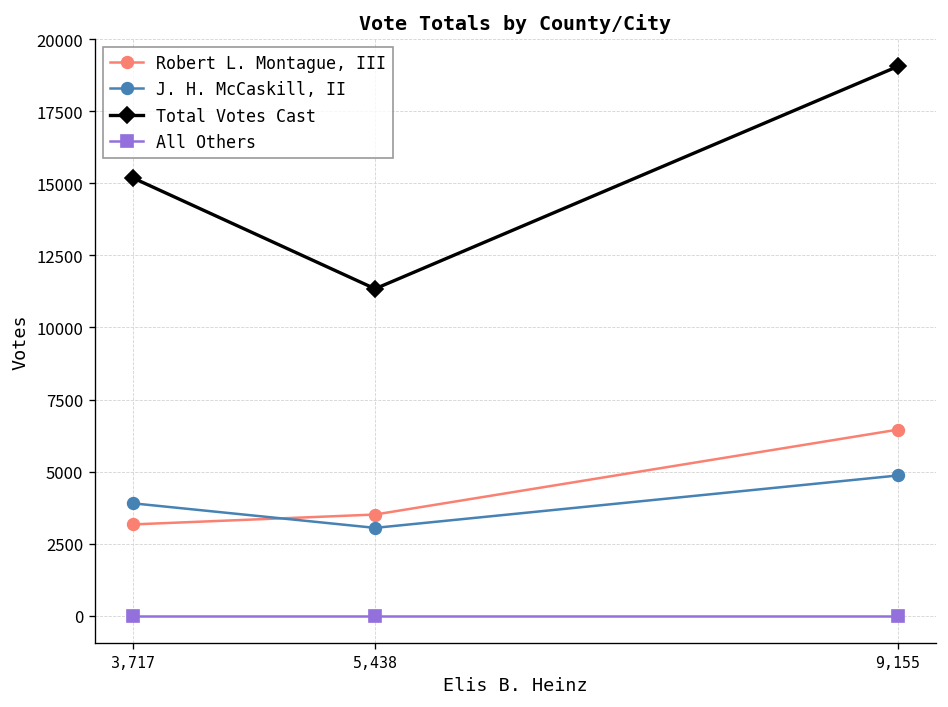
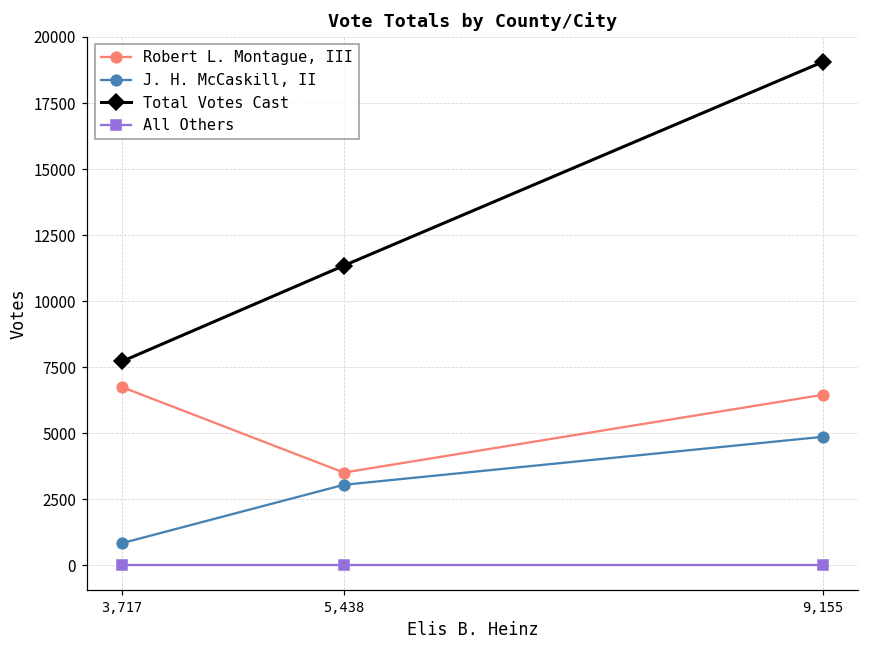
  {
    "Robert L. Montague, III": {
-     "3,717": 3200,
+     "3,717": 6700,
      "5,438": 3500,
      "9,155": 6500
    },
    "J. H. McCaskill, II": {
-     "3,717": 3900,
+     "3,717": 800,
      "5,438": 3000,
      "9,155": 4900
    },
    "Total Votes Cast": {
-     "3,717": 15200,
+     "3,717": 7700,
      "5,438": 11300,
      "9,155": 19100
    },
    "All Others": {
      "3,717": 0,
      "5,438": 0,
      "9,155": 0
    }
  }
